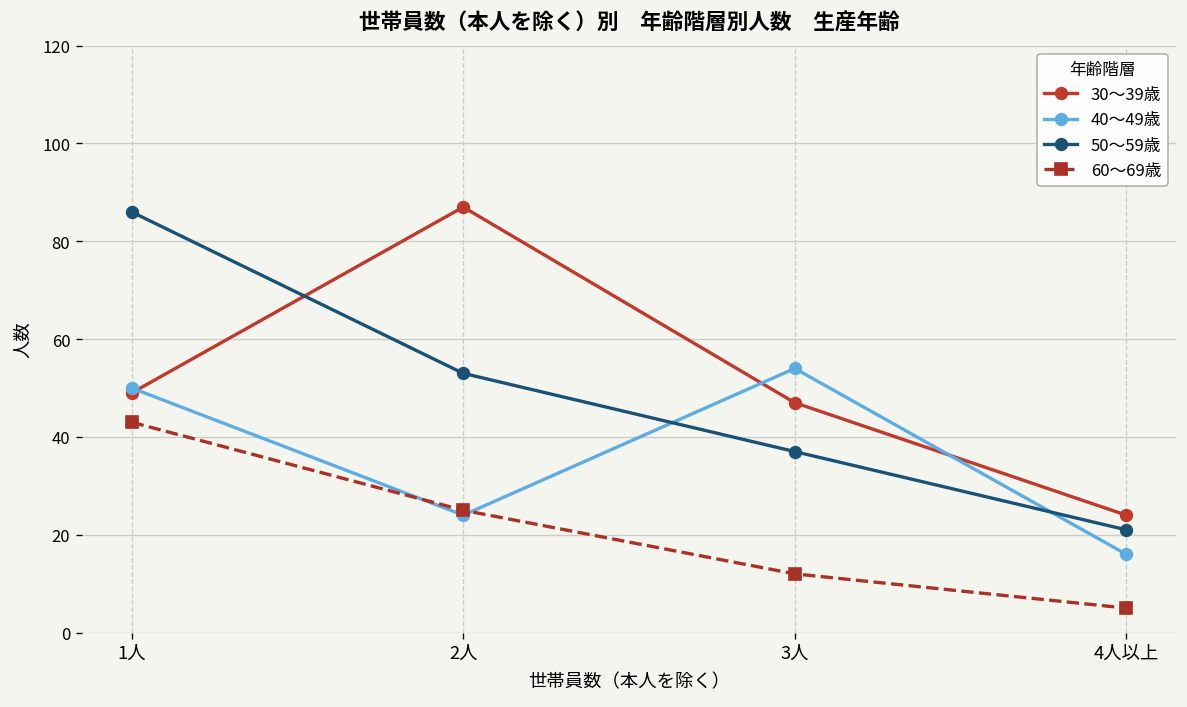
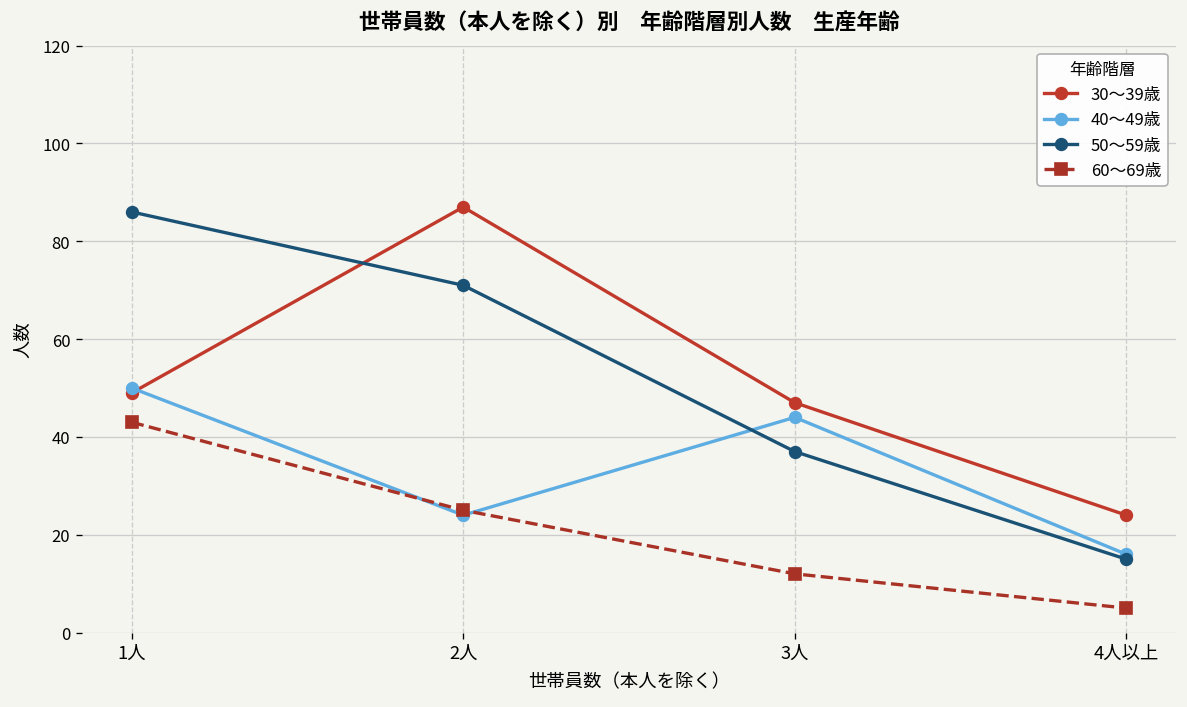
  {
    "40～49歳": {
      "1人": 50,
      "2人": 24,
-     "3人": 54,
+     "3人": 44,
      "4人以上": 16
    },
    "50～59歳": {
      "1人": 86,
-     "2人": 53,
+     "2人": 71,
      "3人": 37,
-     "4人以上": 21
+     "4人以上": 15
    }
  }
